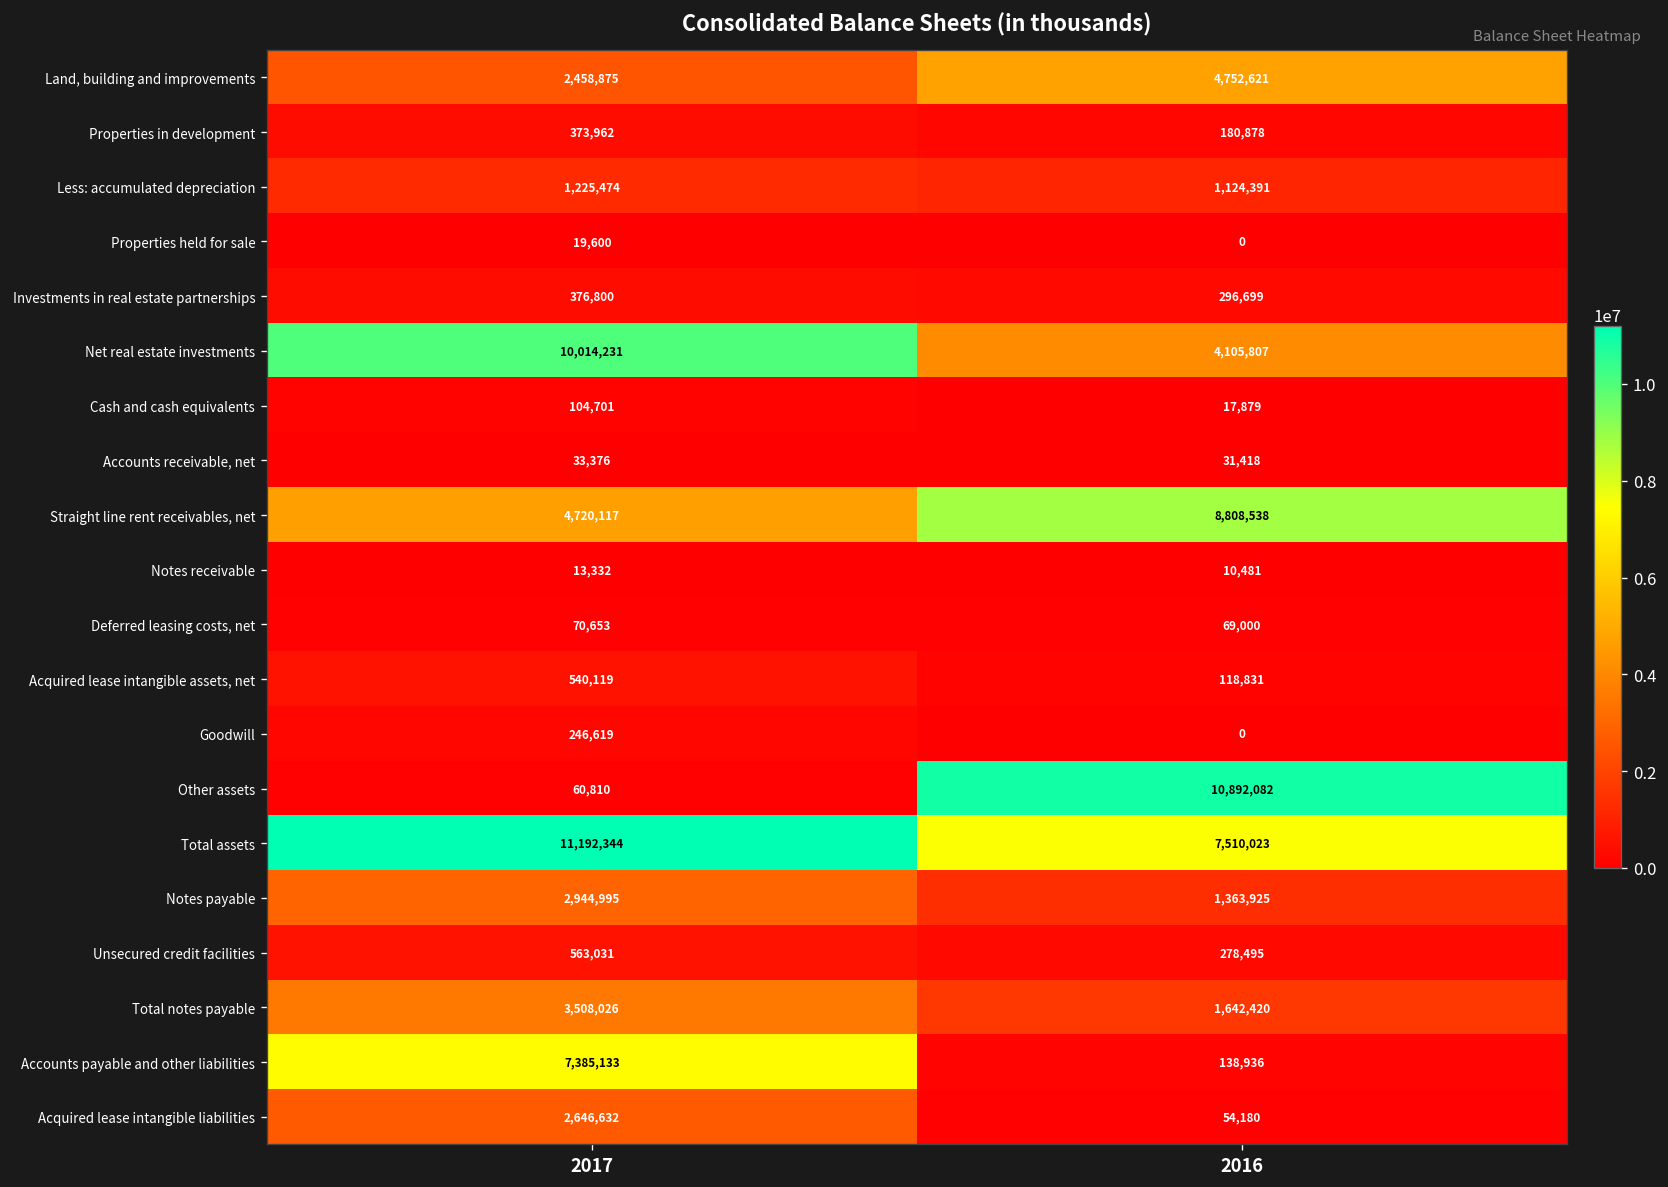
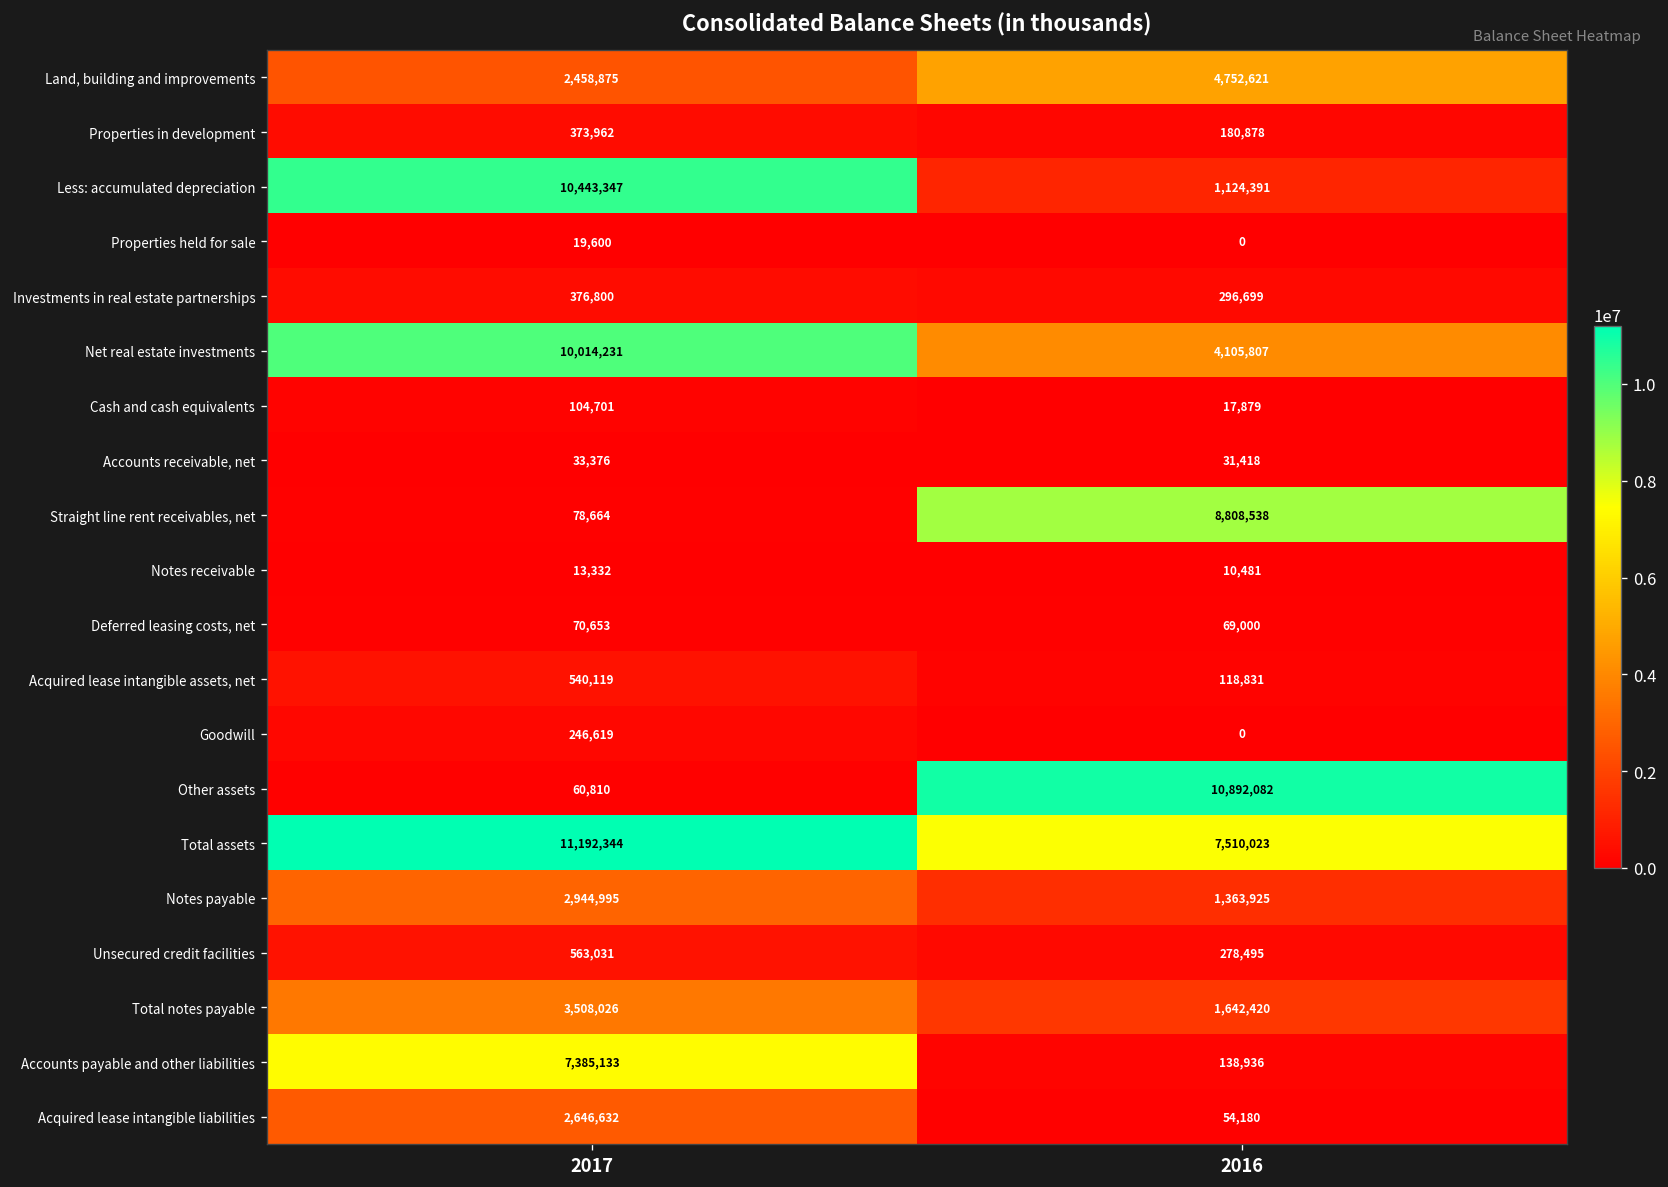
  {
    "Land, building and improvements": {
      "2017": "2,458,875",
      "2016": "4,752,621"
    },
    "Properties in development": {
      "2017": "373,962",
      "2016": "180,878"
    },
    "Less: accumulated depreciation": {
-     "2017": "1,225,474",
+     "2017": "10,443,347",
      "2016": "1,124,391"
    },
    "Properties held for sale": {
      "2017": "19,600",
      "2016": "0"
    },
    "Investments in real estate partnerships": {
      "2017": "376,800",
      "2016": "296,699"
    },
    "Net real estate investments": {
      "2017": "10,014,231",
      "2016": "4,105,807"
    },
    "Cash and cash equivalents": {
      "2017": "104,701",
      "2016": "17,879"
    },
    "Accounts receivable, net": {
      "2017": "33,376",
      "2016": "31,418"
    },
    "Straight line rent receivables, net": {
-     "2017": "4,720,117",
+     "2017": "78,664",
      "2016": "8,808,538"
    },
    "Notes receivable": {
      "2017": "13,332",
      "2016": "10,481"
    },
    "Deferred leasing costs, net": {
      "2017": "70,653",
      "2016": "69,000"
    },
    "Acquired lease intangible assets, net": {
      "2017": "540,119",
      "2016": "118,831"
    },
    "Goodwill": {
      "2017": "246,619",
      "2016": "0"
    },
    "Other assets": {
      "2017": "60,810",
      "2016": "10,892,082"
    },
    "Total assets": {
      "2017": "11,192,344",
      "2016": "7,510,023"
    },
    "Notes payable": {
      "2017": "2,944,995",
      "2016": "1,363,925"
    },
    "Unsecured credit facilities": {
      "2017": "563,031",
      "2016": "278,495"
    },
    "Total notes payable": {
      "2017": "3,508,026",
      "2016": "1,642,420"
    },
    "Accounts payable and other liabilities": {
      "2017": "7,385,133",
      "2016": "138,936"
    },
    "Acquired lease intangible liabilities": {
      "2017": "2,646,632",
      "2016": "54,180"
    }
  }
